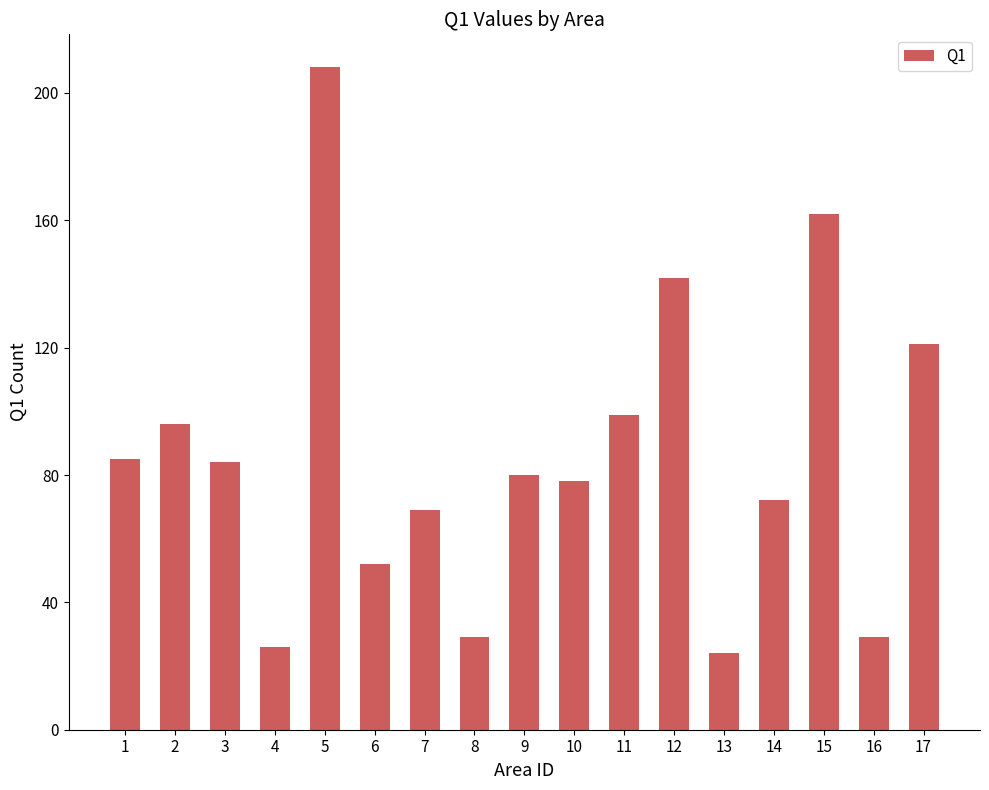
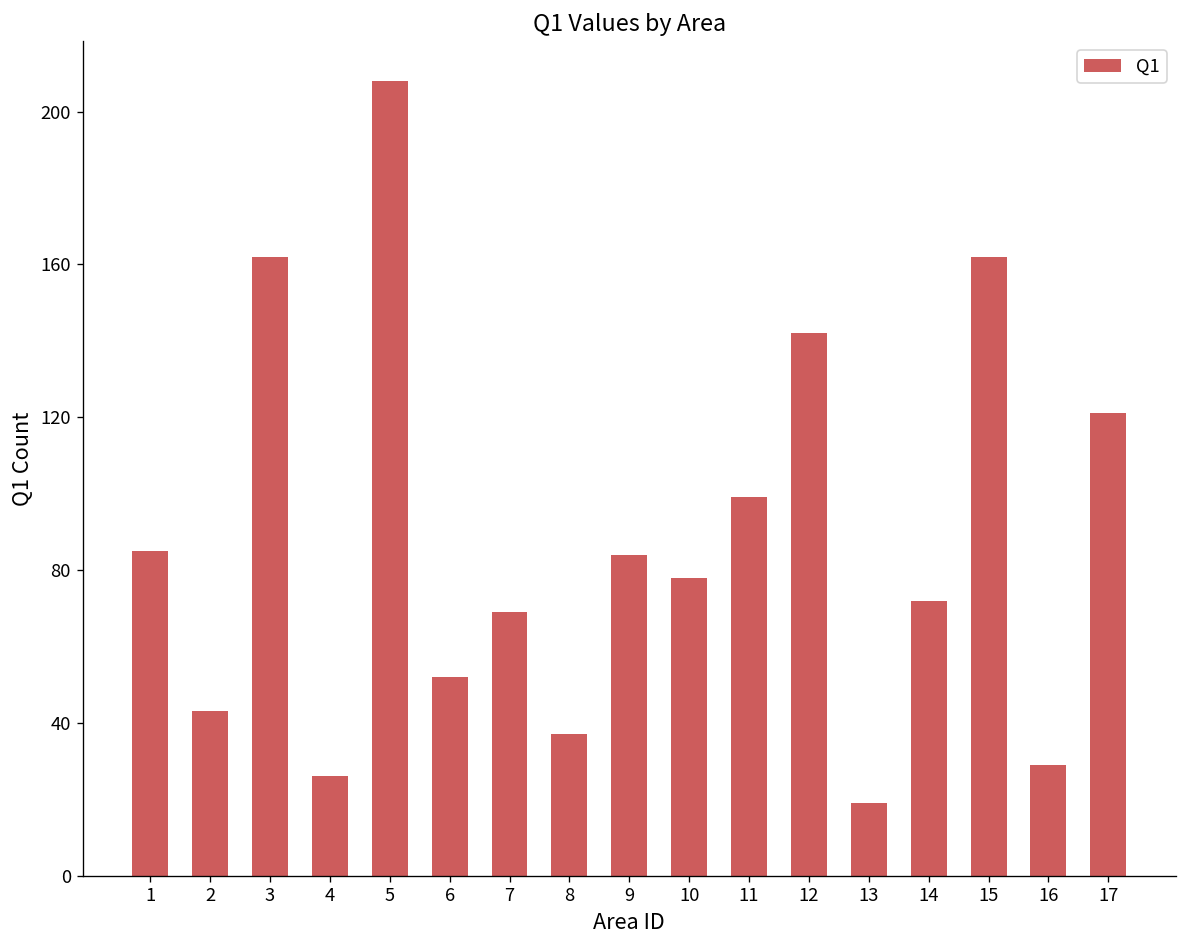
  {
    "1": 85,
-   "2": 96,
-   "3": 84,
+   "2": 43,
+   "3": 162,
    "4": 26,
    "5": 208,
    "6": 52,
    "7": 69,
-   "8": 29,
-   "9": 80,
+   "8": 37,
+   "9": 84,
    "10": 78,
    "11": 99,
    "12": 142,
-   "13": 24,
+   "13": 19,
    "14": 72,
    "15": 162,
    "16": 29,
    "17": 121
  }
